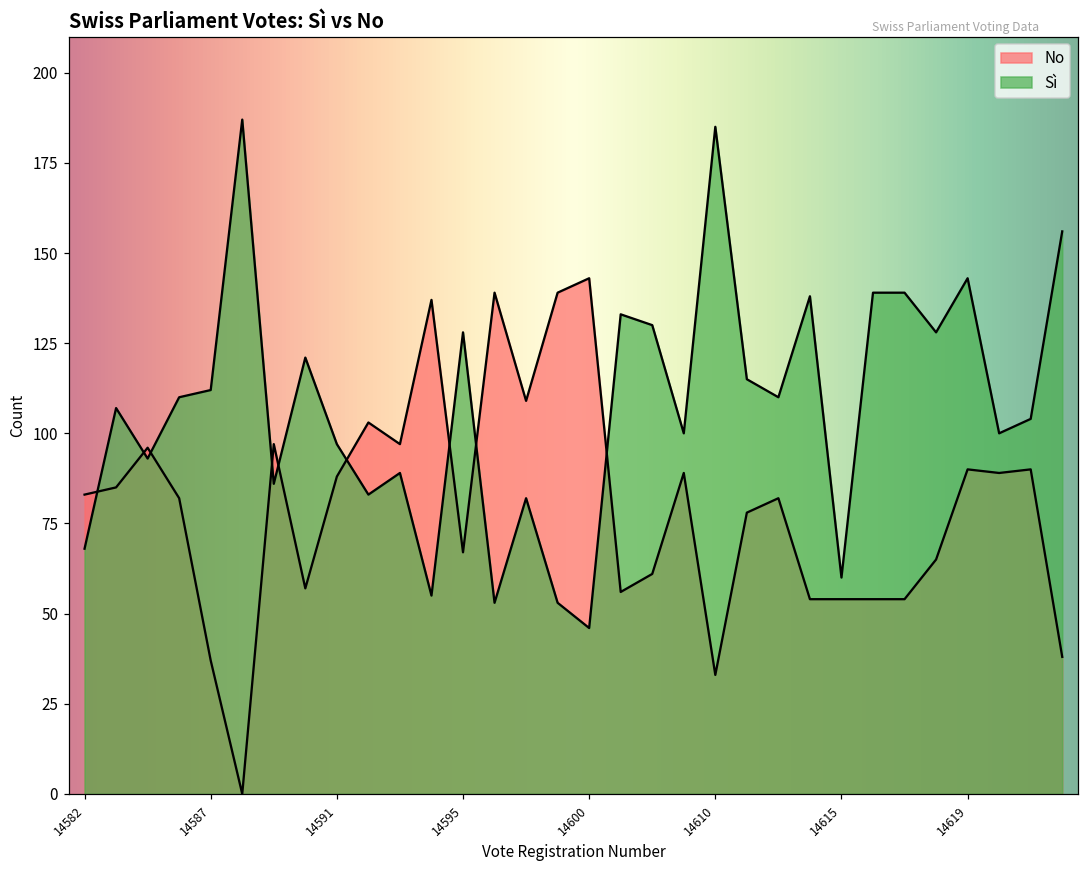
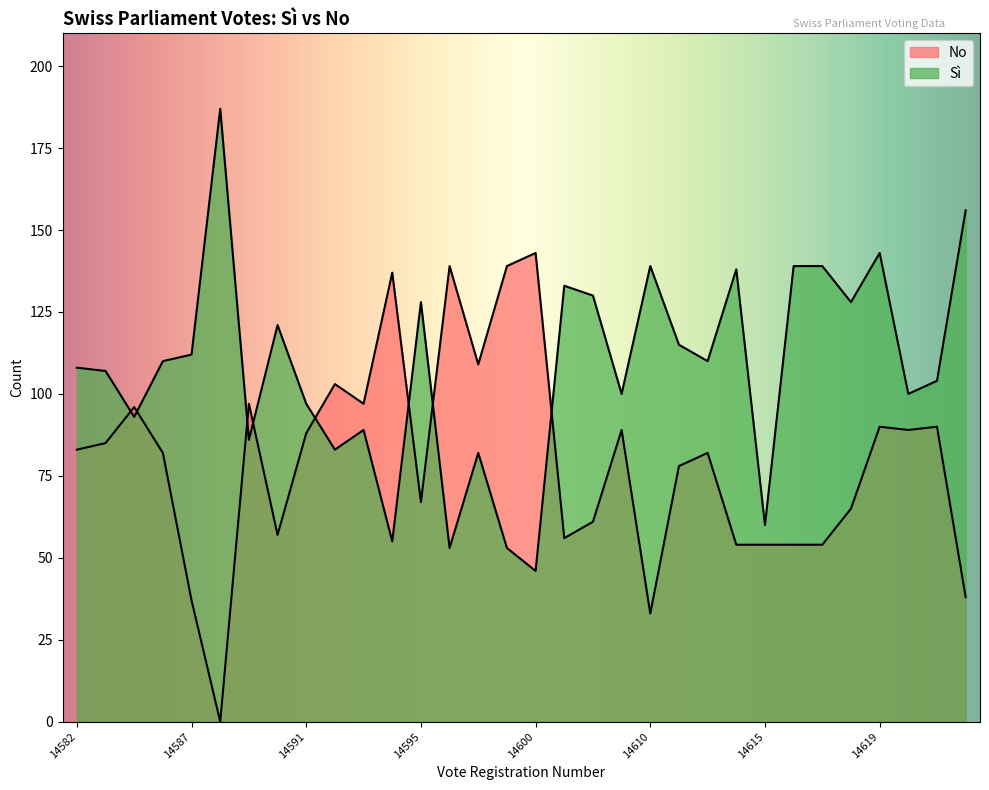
  {
    "No": {
      "14582": 83,
      "14587": 37,
      "14591": 88,
      "14595": 67,
      "14600": 143,
      "14610": 33,
      "14615": 54,
      "14619": 90
    },
    "Sì": {
-     "14582": 68,
+     "14582": 108,
      "14587": 112,
      "14591": 97,
      "14595": 128,
      "14600": 46,
-     "14610": 185,
+     "14610": 139,
      "14615": 60,
      "14619": 143
    }
  }
